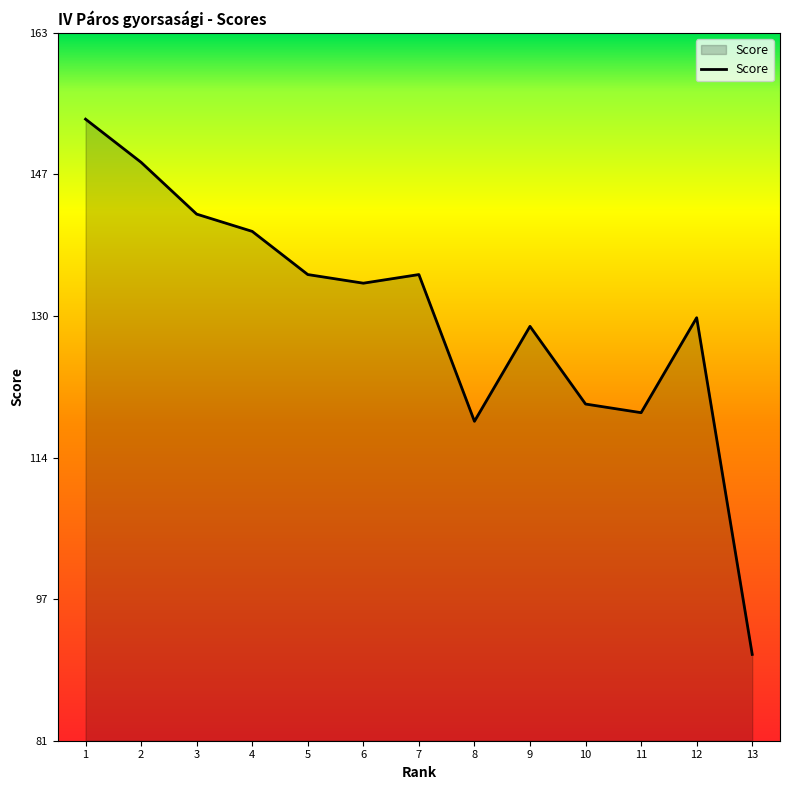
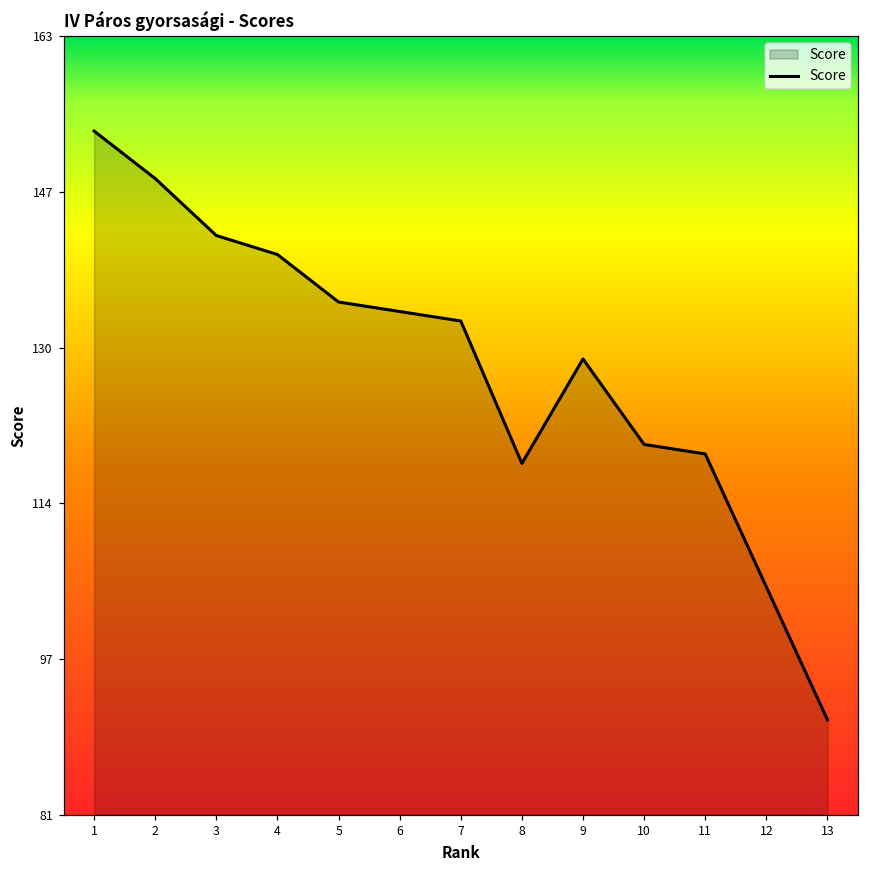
  {
    "1": 153,
    "2": 148,
    "3": 142,
    "4": 140,
    "5": 135,
    "6": 134,
-   "7": 135,
+   "7": 133,
    "8": 118,
    "9": 129,
    "10": 120,
    "11": 119,
-   "12": 130,
+   "12": 105,
    "13": 91
  }
